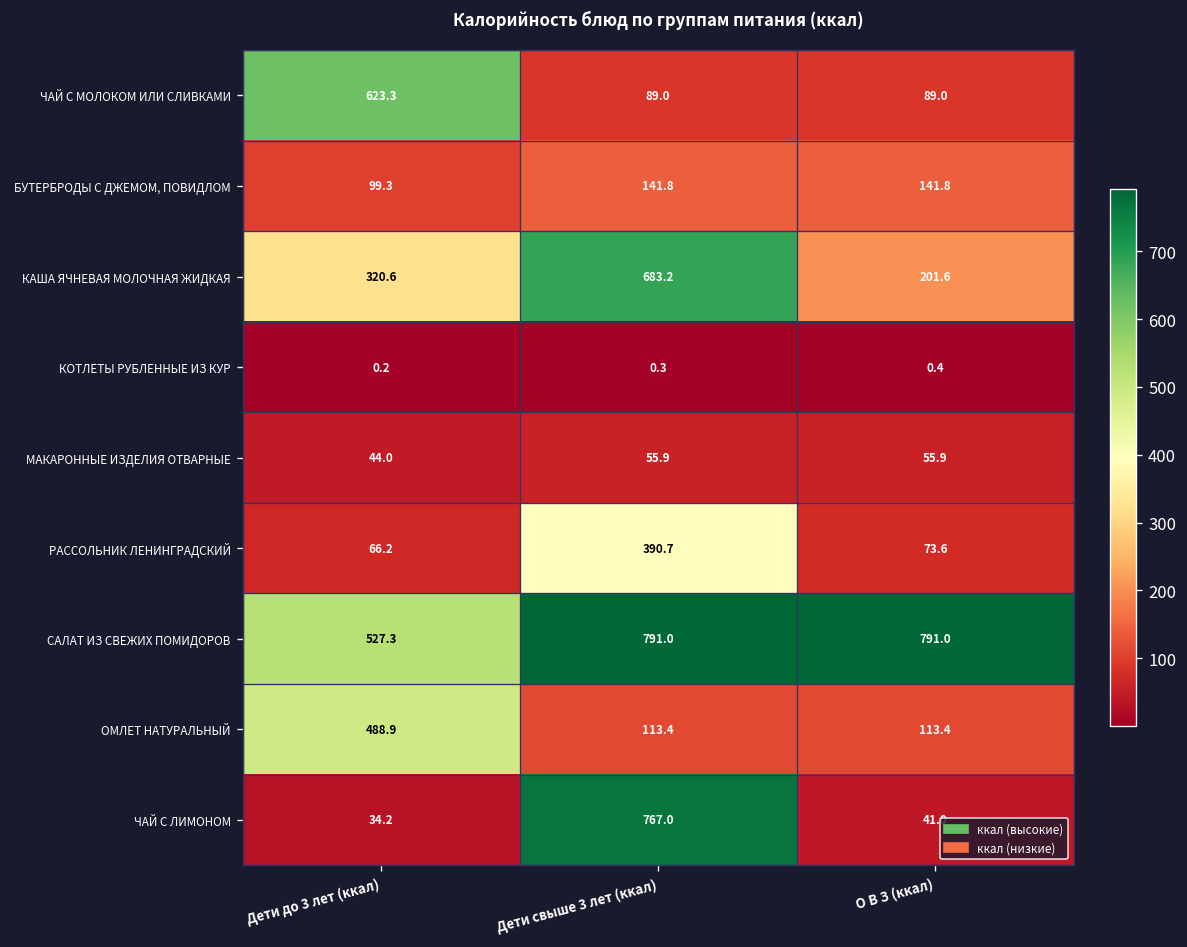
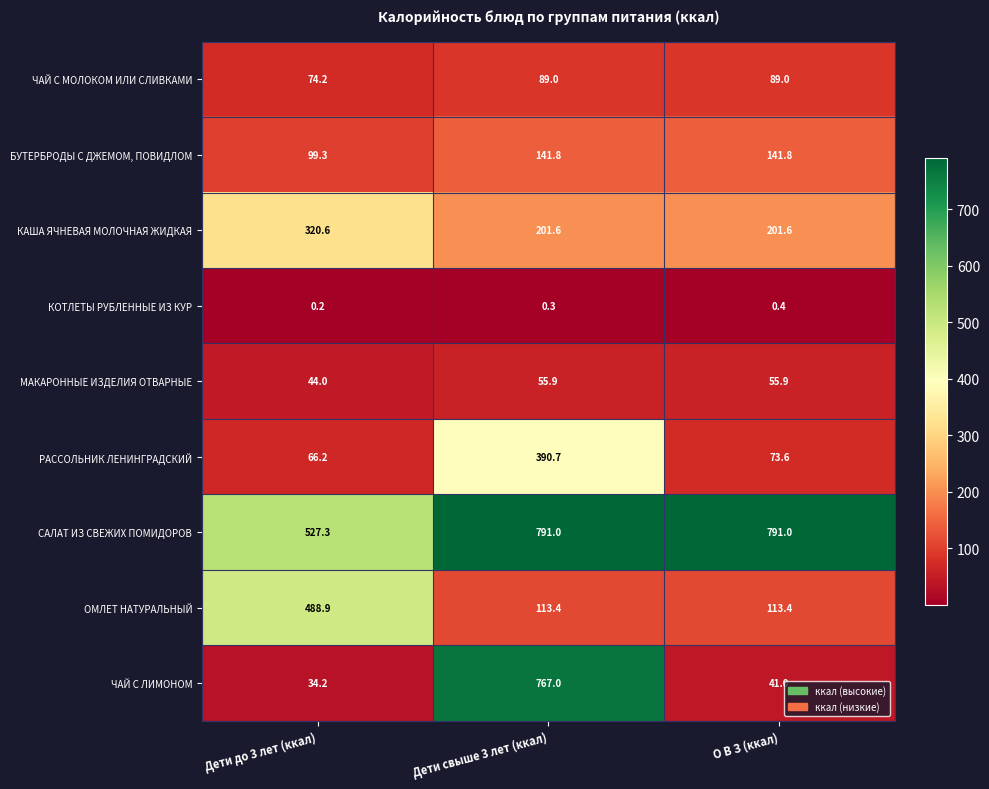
  {
    "ЧАЙ С МОЛОКОМ ИЛИ СЛИВКАМИ": {
-     "Дети до 3 лет (ккал)": 623.3,
+     "Дети до 3 лет (ккал)": 74.2,
      "Дети свыше 3 лет (ккал)": 89.0,
      "О В З (ккал)": 89.0
    },
    "БУТЕРБРОДЫ С ДЖЕМОМ, ПОВИДЛОМ": {
      "Дети до 3 лет (ккал)": 99.3,
      "Дети свыше 3 лет (ккал)": 141.8,
      "О В З (ккал)": 141.8
    },
    "КАША ЯЧНЕВАЯ МОЛОЧНАЯ ЖИДКАЯ": {
      "Дети до 3 лет (ккал)": 320.6,
-     "Дети свыше 3 лет (ккал)": 683.2,
+     "Дети свыше 3 лет (ккал)": 201.6,
      "О В З (ккал)": 201.6
    },
    "КОТЛЕТЫ РУБЛЕННЫЕ ИЗ КУР": {
      "Дети до 3 лет (ккал)": 0.2,
      "Дети свыше 3 лет (ккал)": 0.3,
      "О В З (ккал)": 0.4
    },
    "МАКАРОННЫЕ ИЗДЕЛИЯ ОТВАРНЫЕ": {
      "Дети до 3 лет (ккал)": 44.0,
      "Дети свыше 3 лет (ккал)": 55.9,
      "О В З (ккал)": 55.9
    },
    "РАССОЛЬНИК ЛЕНИНГРАДСКИЙ": {
      "Дети до 3 лет (ккал)": 66.2,
      "Дети свыше 3 лет (ккал)": 390.7,
      "О В З (ккал)": 73.6
    },
    "САЛАТ ИЗ СВЕЖИХ ПОМИДОРОВ": {
      "Дети до 3 лет (ккал)": 527.3,
      "Дети свыше 3 лет (ккал)": 791.0,
      "О В З (ккал)": 791.0
    },
    "ОМЛЕТ НАТУРАЛЬНЫЙ": {
      "Дети до 3 лет (ккал)": 488.9,
      "Дети свыше 3 лет (ккал)": 113.4,
      "О В З (ккал)": 113.4
    },
    "ЧАЙ С ЛИМОНОМ": {
      "Дети до 3 лет (ккал)": 34.2,
      "Дети свыше 3 лет (ккал)": 767.0
    }
  }
